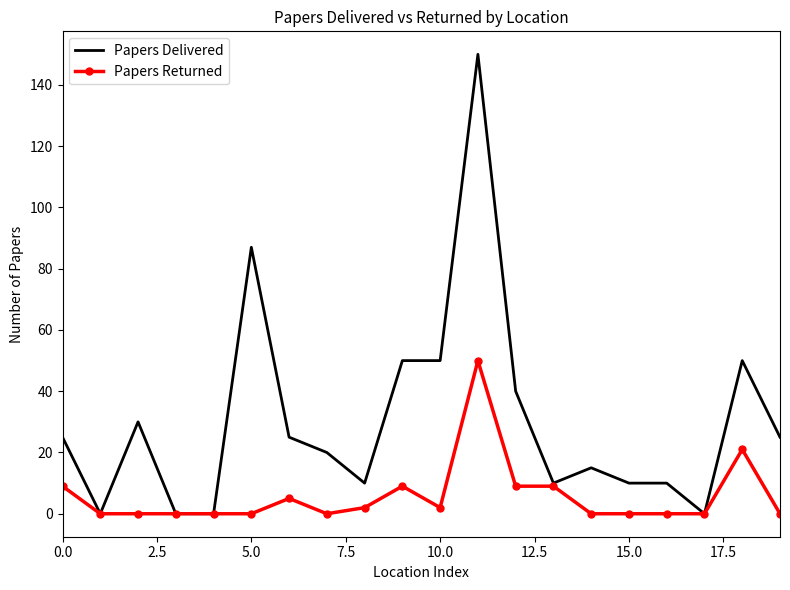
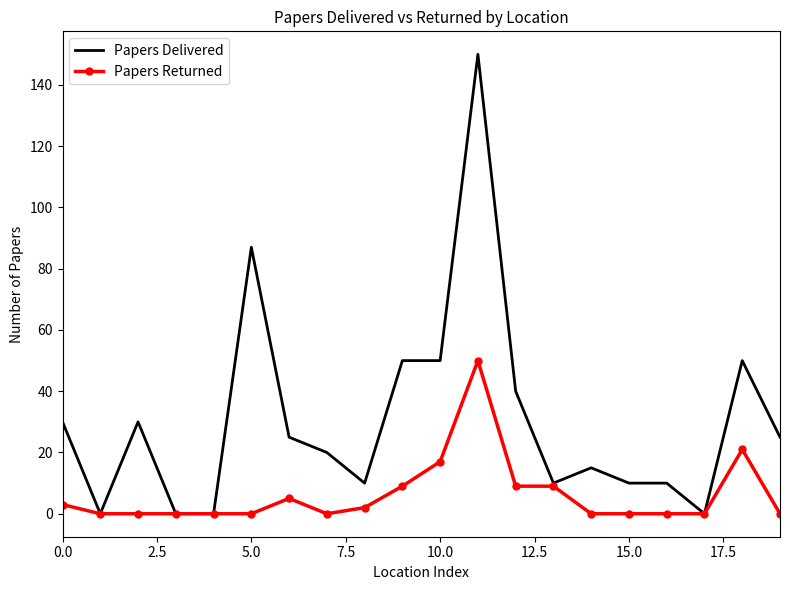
  {
    "Papers Delivered": {
-     "0.0": 25,
+     "0.0": 30,
      "5.0": 87,
      "10.0": 50,
      "15.0": 10
    },
    "Papers Returned": {
-     "0.0": 9,
+     "0.0": 3,
      "5.0": 0,
-     "10.0": 2,
+     "10.0": 17,
      "15.0": 0
    }
  }
